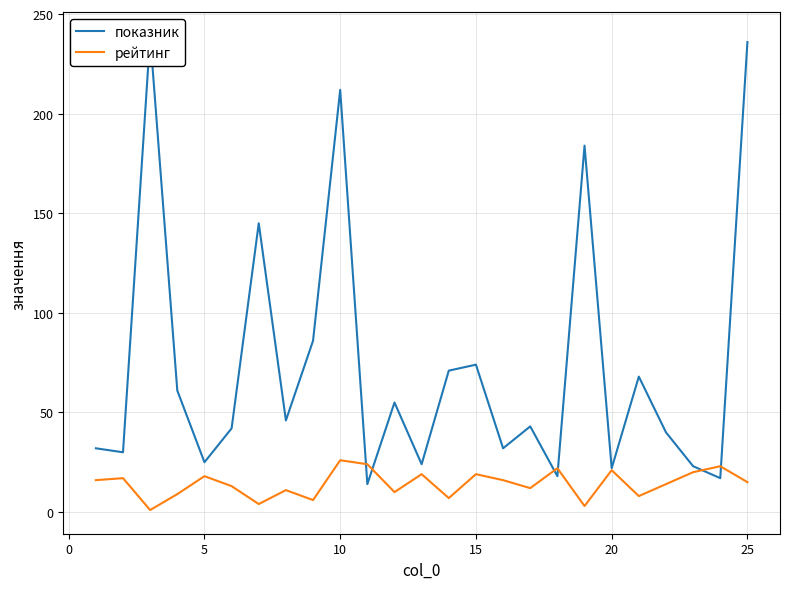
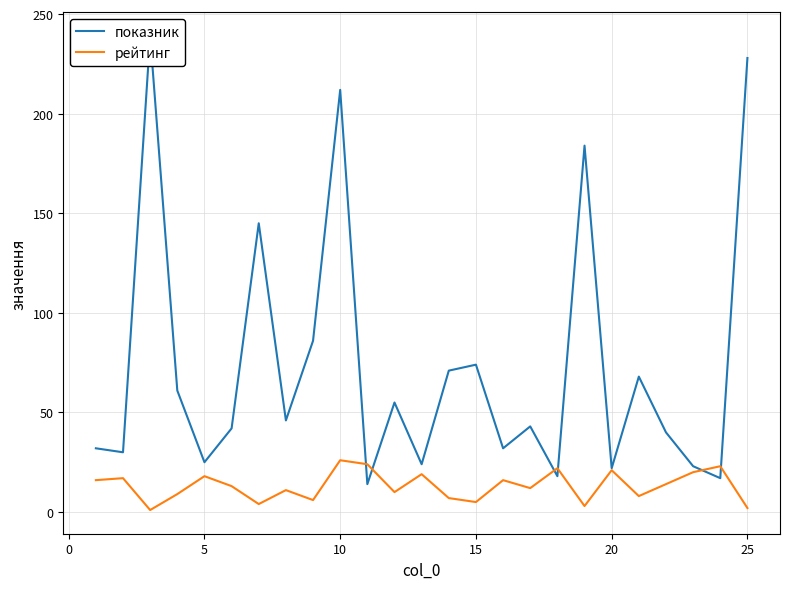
  {
    "показник": {
      "5": 25,
      "10": 212,
      "15": 74,
-     "25": 236
+     "25": 228
    },
    "рейтинг": {
      "5": 18,
      "10": 26,
-     "15": 19,
-     "25": 15
+     "15": 5,
+     "25": 2
    }
  }
